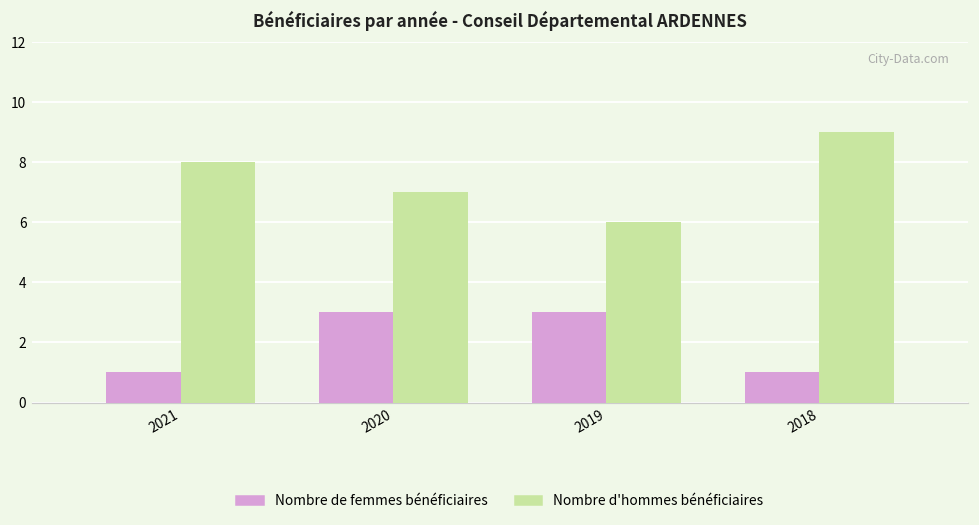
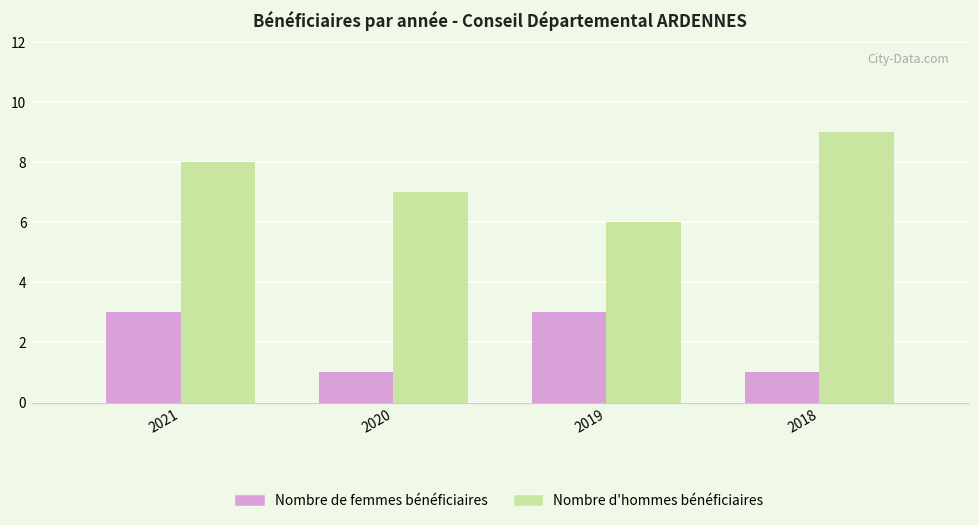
  {
    "Nombre de femmes bénéficiaires": {
-     "2021": 1,
-     "2020": 3,
+     "2021": 3,
+     "2020": 1,
      "2019": 3,
      "2018": 1
    },
    "Nombre d'hommes bénéficiaires": {
      "2021": 8,
      "2020": 7,
      "2019": 6,
      "2018": 9
    }
  }
